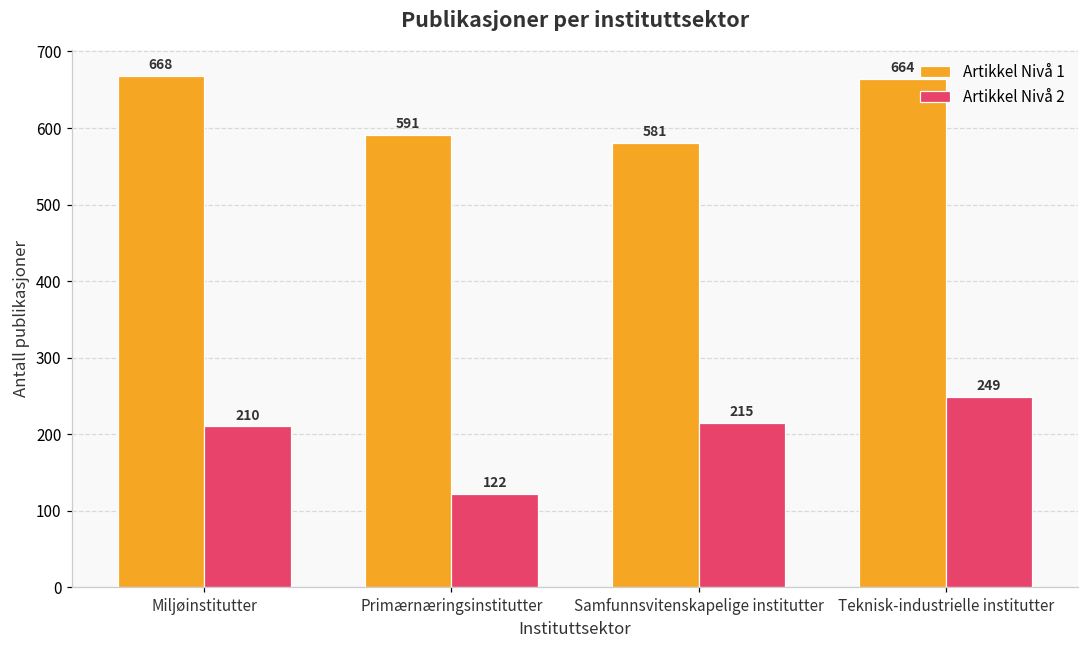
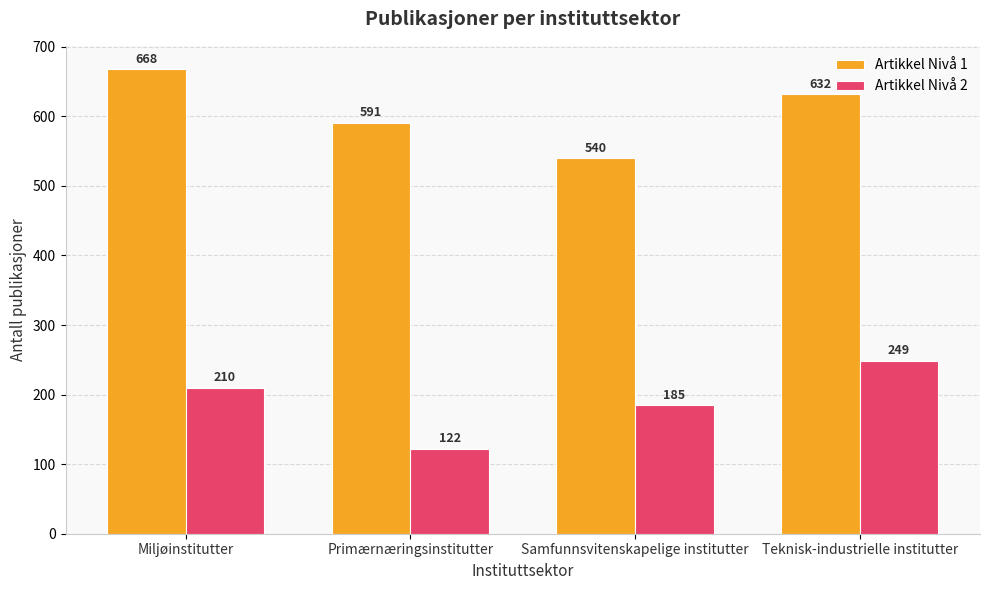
  {
    "Artikkel Nivå 1": {
      "Miljøinstitutter": 668,
      "Primærnæringsinstitutter": 591,
-     "Samfunnsvitenskapelige institutter": 581,
-     "Teknisk-industrielle institutter": 664
+     "Samfunnsvitenskapelige institutter": 540,
+     "Teknisk-industrielle institutter": 632
    },
    "Artikkel Nivå 2": {
      "Miljøinstitutter": 210,
      "Primærnæringsinstitutter": 122,
-     "Samfunnsvitenskapelige institutter": 215,
+     "Samfunnsvitenskapelige institutter": 185,
      "Teknisk-industrielle institutter": 249
    }
  }
